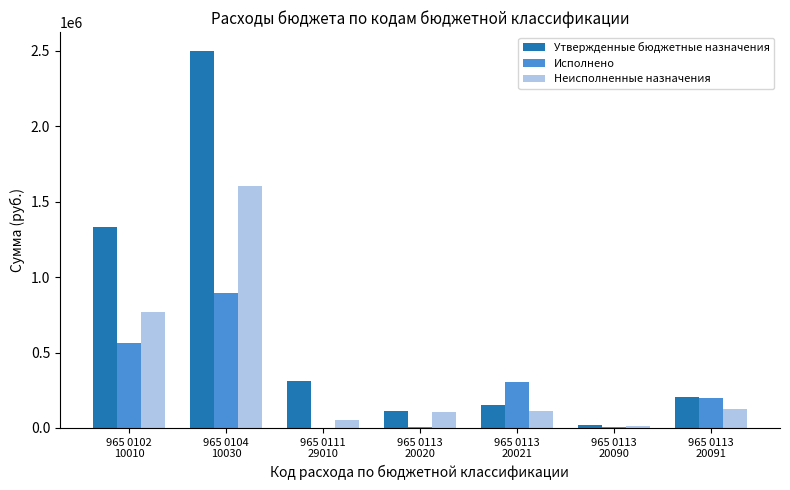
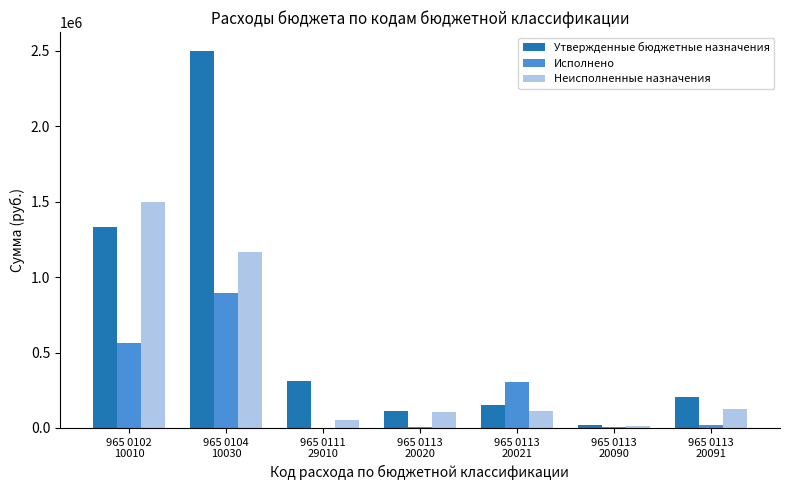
  {
    "Утвержденные бюджетные назначения": {
      "965 0102 10010": 1330000,
      "965 0104 10030": 2500000,
      "965 0111 29010": 310000,
      "965 0113 20020": 110000,
      "965 0113 20021": 150000,
      "965 0113 20090": 20000,
      "965 0113 20091": 200000
    },
    "Исполнено": {
      "965 0102 10010": 560000,
      "965 0104 10030": 900000,
      "965 0111 29010": 0,
      "965 0113 20021": 300000,
-     "965 0113 20091": 200000
+     "965 0113 20091": 20000
    },
    "Неисполненные назначения": {
-     "965 0102 10010": 770000,
-     "965 0104 10030": 1600000,
+     "965 0102 10010": 1500000,
+     "965 0104 10030": 1170000,
      "965 0111 29010": 50000,
      "965 0113 20020": 100000,
      "965 0113 20021": 110000,
      "965 0113 20091": 130000
    }
  }
